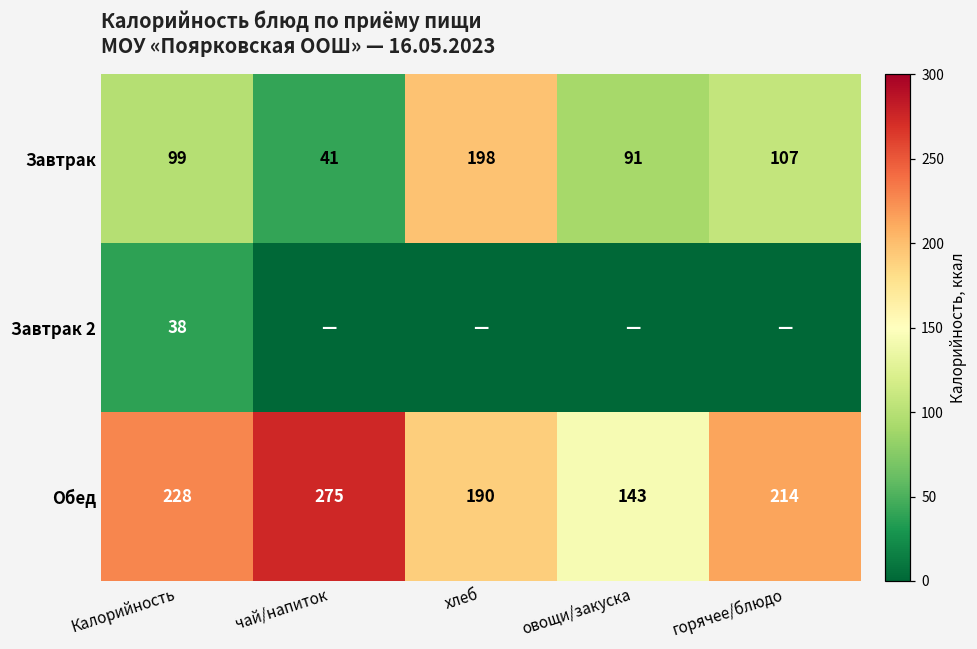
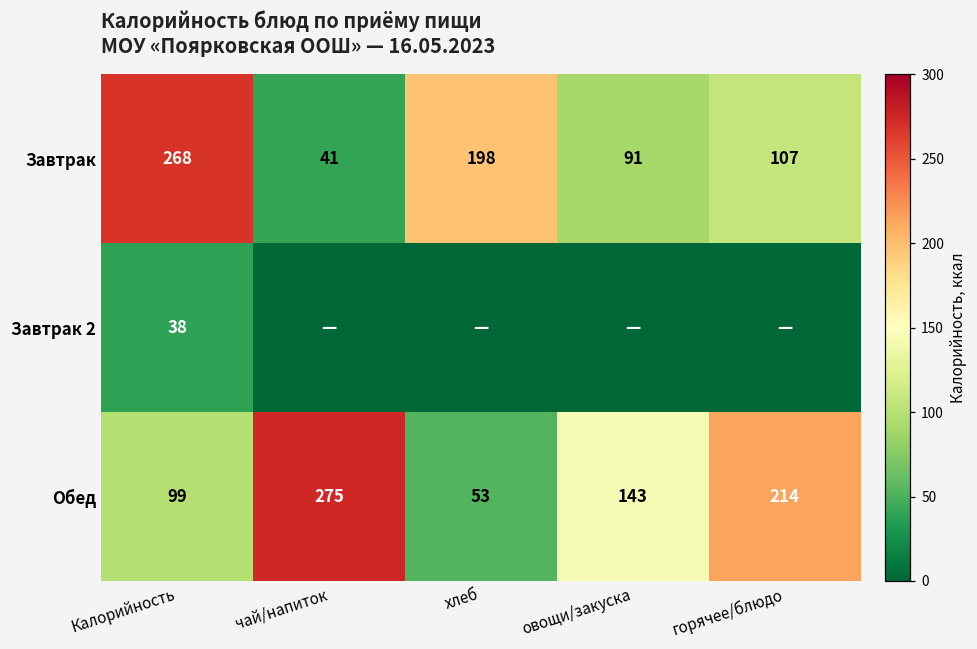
  {
    "Завтрак": {
-     "Калорийность": 99,
+     "Калорийность": 268,
      "чай/напиток": 41,
      "хлеб": 198,
      "овощи/закуска": 91,
      "горячее/блюдо": 107
    },
    "Завтрак 2": {
      "Калорийность": 38
    },
    "Обед": {
-     "Калорийность": 228,
+     "Калорийность": 99,
      "чай/напиток": 275,
-     "хлеб": 190,
+     "хлеб": 53,
      "овощи/закуска": 143,
      "горячее/блюдо": 214
    }
  }
